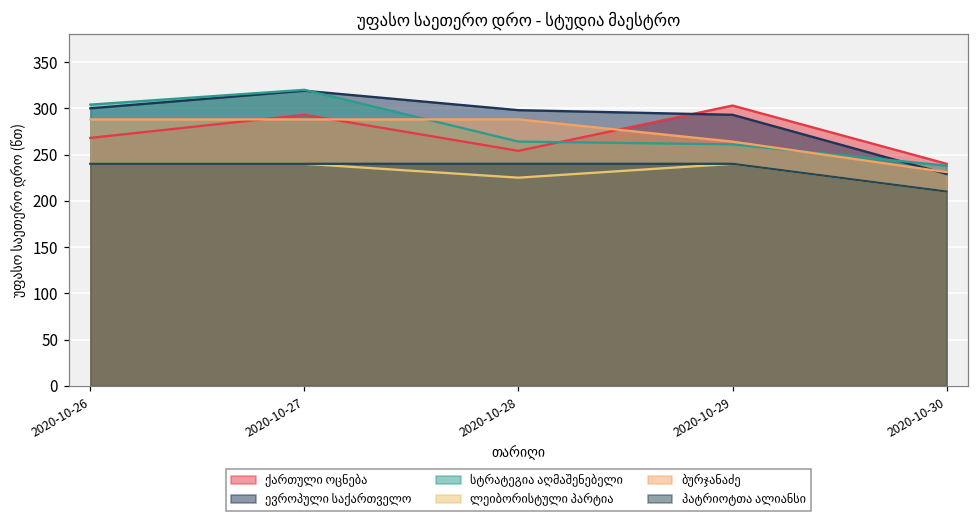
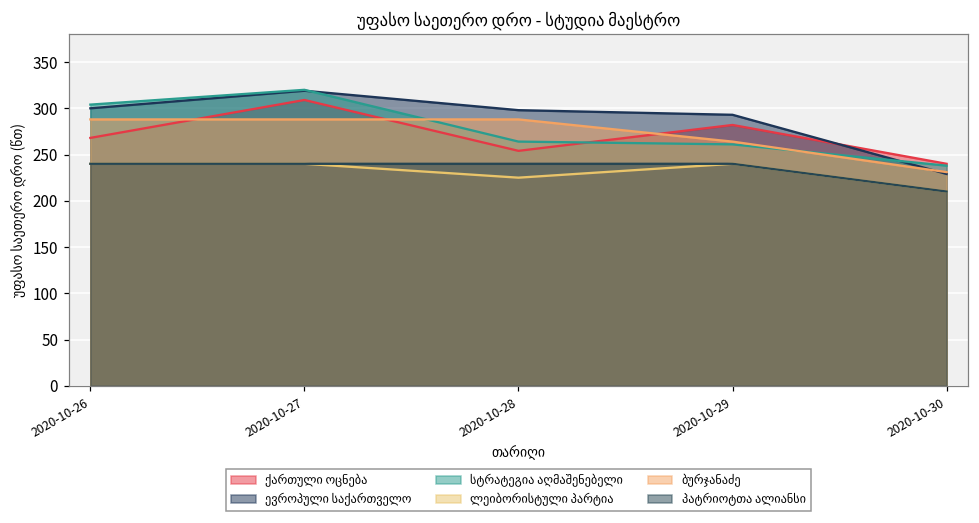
  {
    "ქართული ოცნება": {
      "2020-10-26": 270,
-     "2020-10-27": 290,
+     "2020-10-27": 310,
      "2020-10-28": 250,
-     "2020-10-29": 300
+     "2020-10-29": 280
    },
    "სტრატეგია აღმაშენებელი": {
      "2020-10-26": 300,
      "2020-10-28": 260
    }
  }
